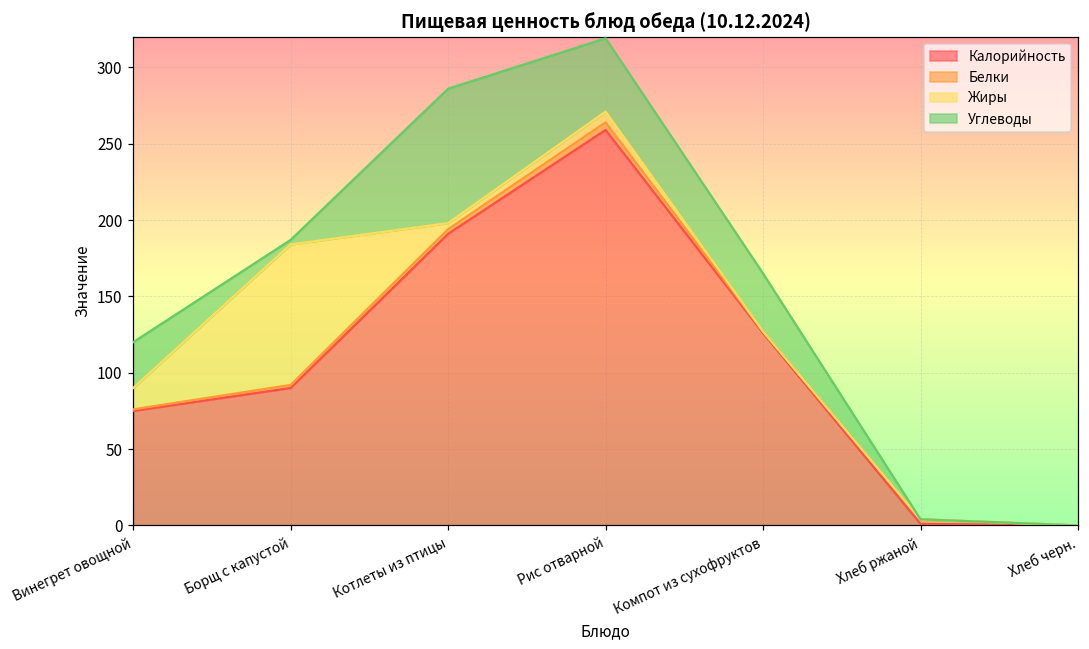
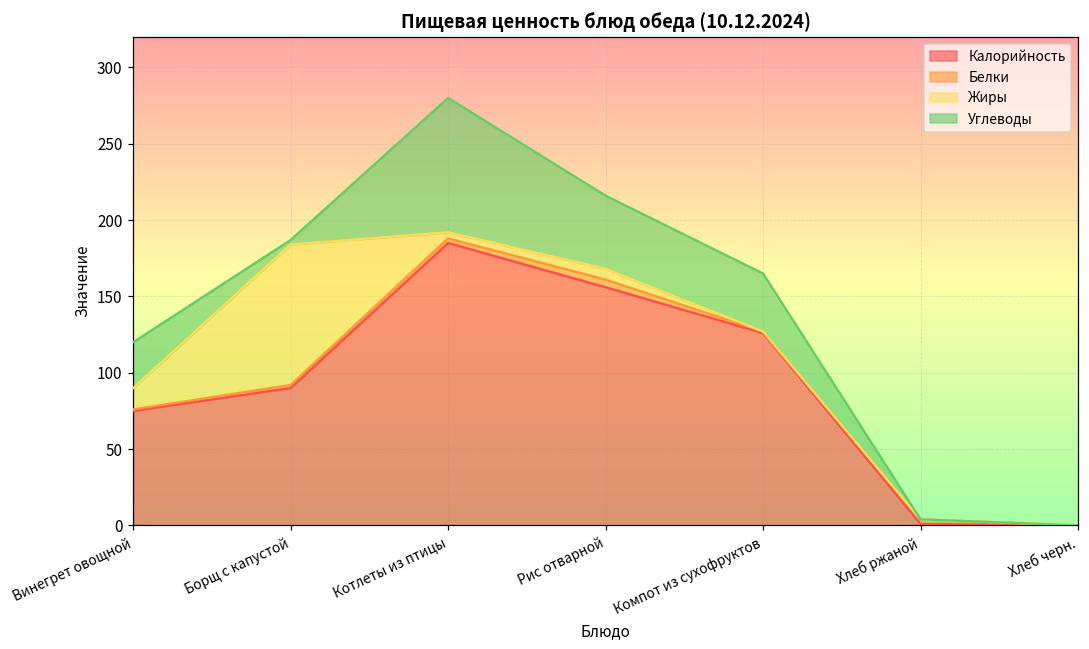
  {
    "Калорийность": {
      "Борщ с капустой": 90,
-     "Котлеты из птицы": 191,
-     "Рис отварной": 259,
+     "Котлеты из птицы": 185,
+     "Рис отварной": 156,
      "Хлеб ржаной": 1
    },
    "Белки": {
      "Борщ с капустой": 2,
      "Котлеты из птицы": 3,
      "Рис отварной": 5
    },
    "Жиры": {
      "Винегрет овощной": 14,
      "Борщ с капустой": 92,
      "Котлеты из птицы": 4,
      "Рис отварной": 7
    },
    "Углеводы": {
      "Винегрет овощной": 30,
      "Борщ с капустой": 3,
      "Котлеты из птицы": 88,
      "Рис отварной": 48,
      "Компот из сухофруктов": 38
    }
  }
